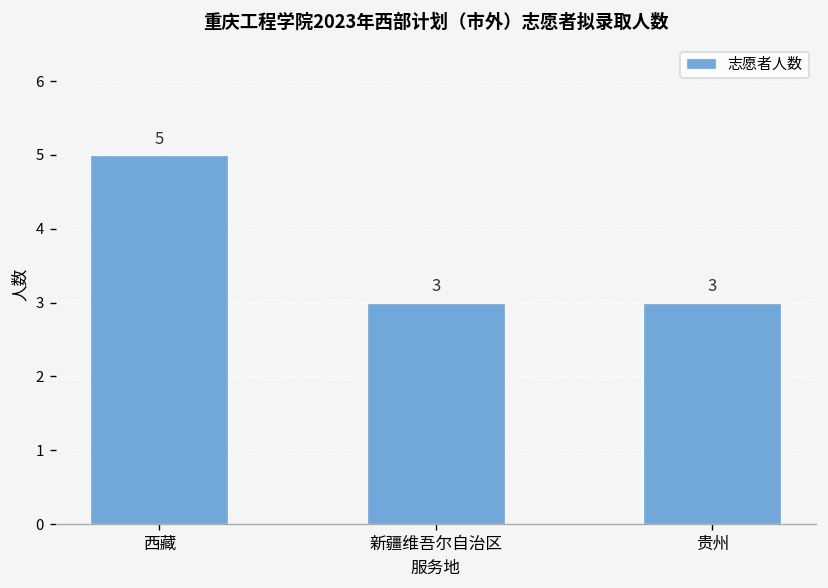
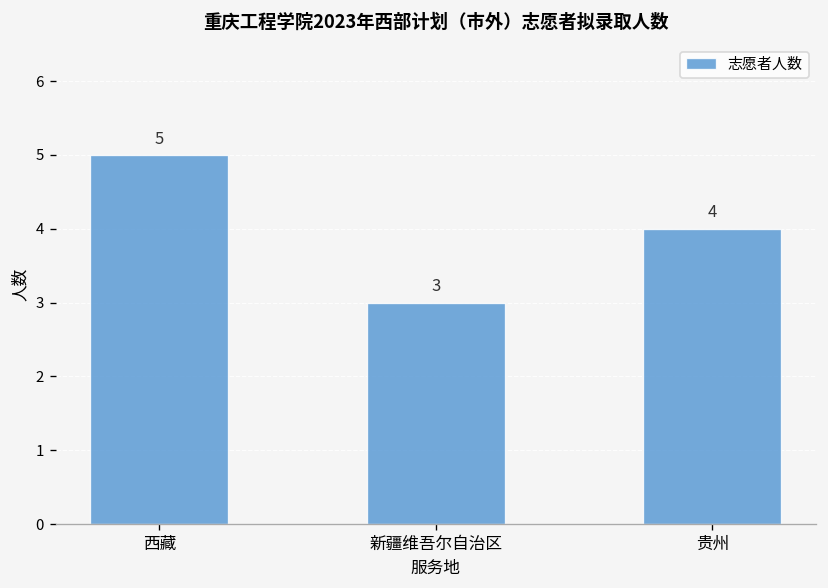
  {
    "西藏": 5,
    "新疆维吾尔自治区": 3,
-   "贵州": 3
+   "贵州": 4
  }
